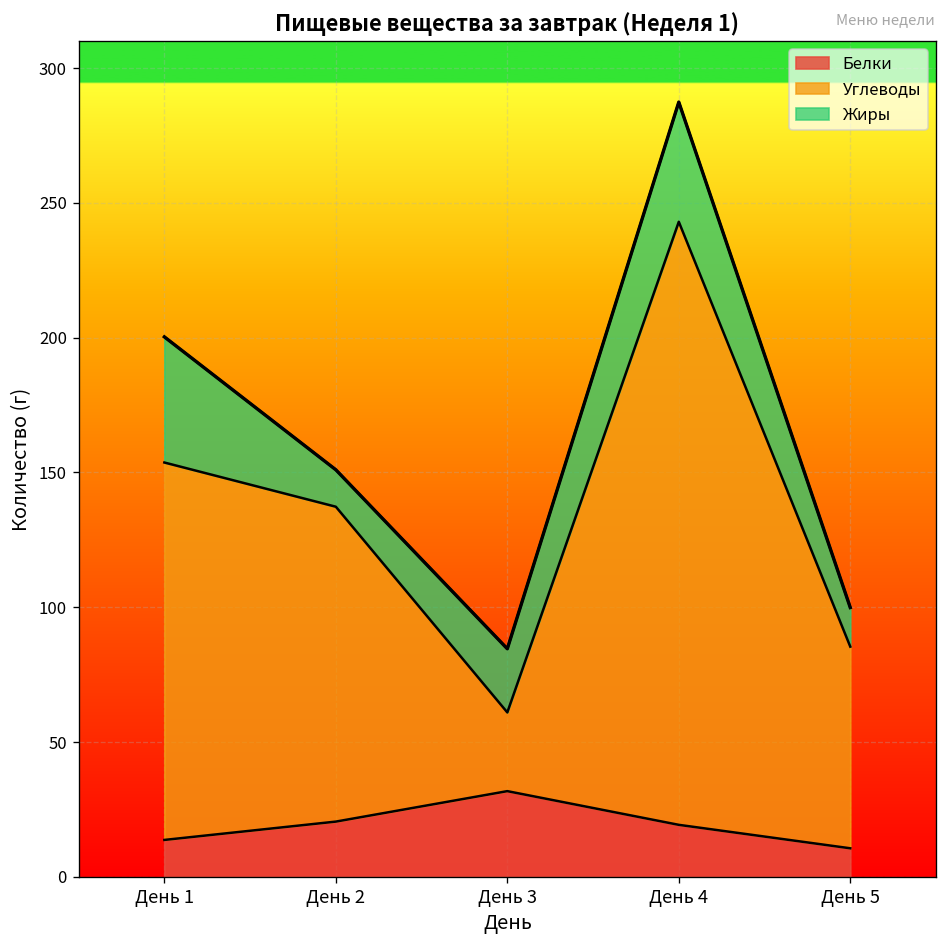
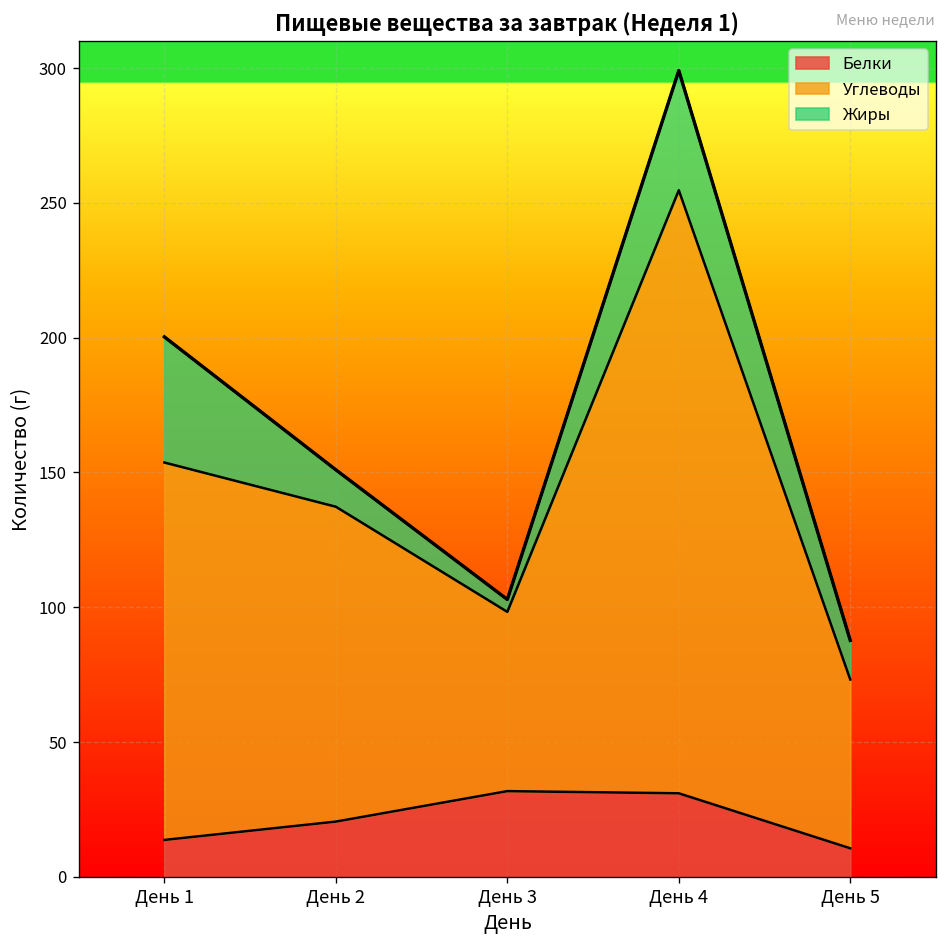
  {
    "Белки": {
      "День 1": 14,
      "День 2": 21,
      "День 3": 32,
-     "День 4": 19,
+     "День 4": 31,
      "День 5": 11
    },
    "Углеводы": {
      "День 1": 140,
      "День 2": 117,
-     "День 3": 29,
+     "День 3": 67,
      "День 4": 224,
-     "День 5": 75
+     "День 5": 63
    },
    "Жиры": {
      "День 1": 47,
      "День 2": 14,
-     "День 3": 24,
+     "День 3": 5,
      "День 4": 44,
      "День 5": 15
    }
  }
